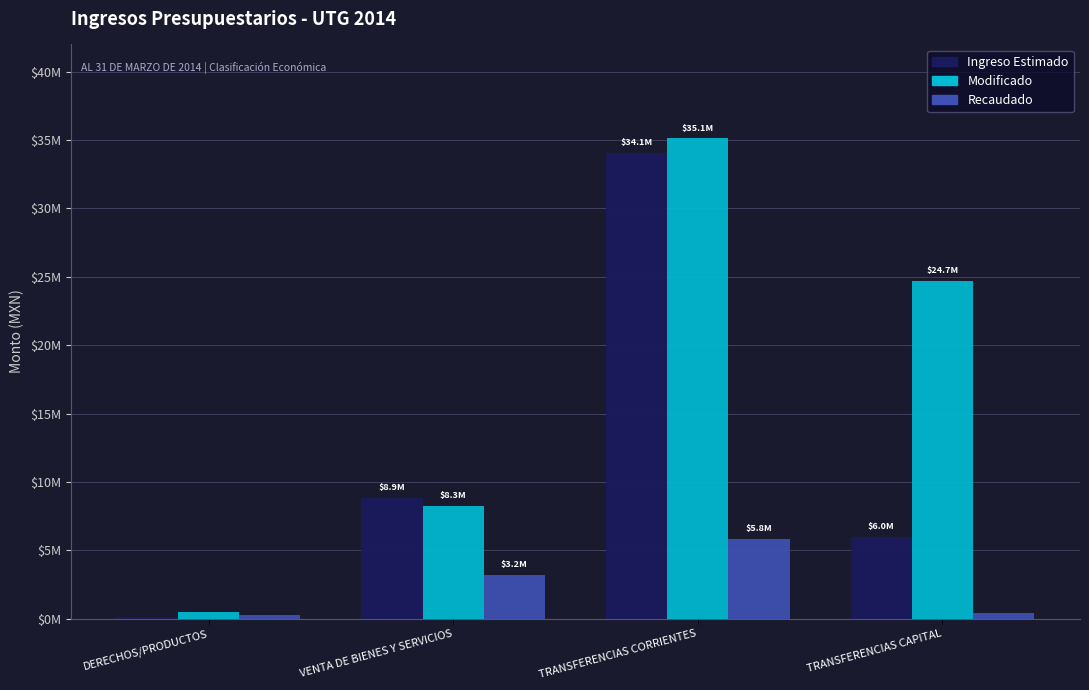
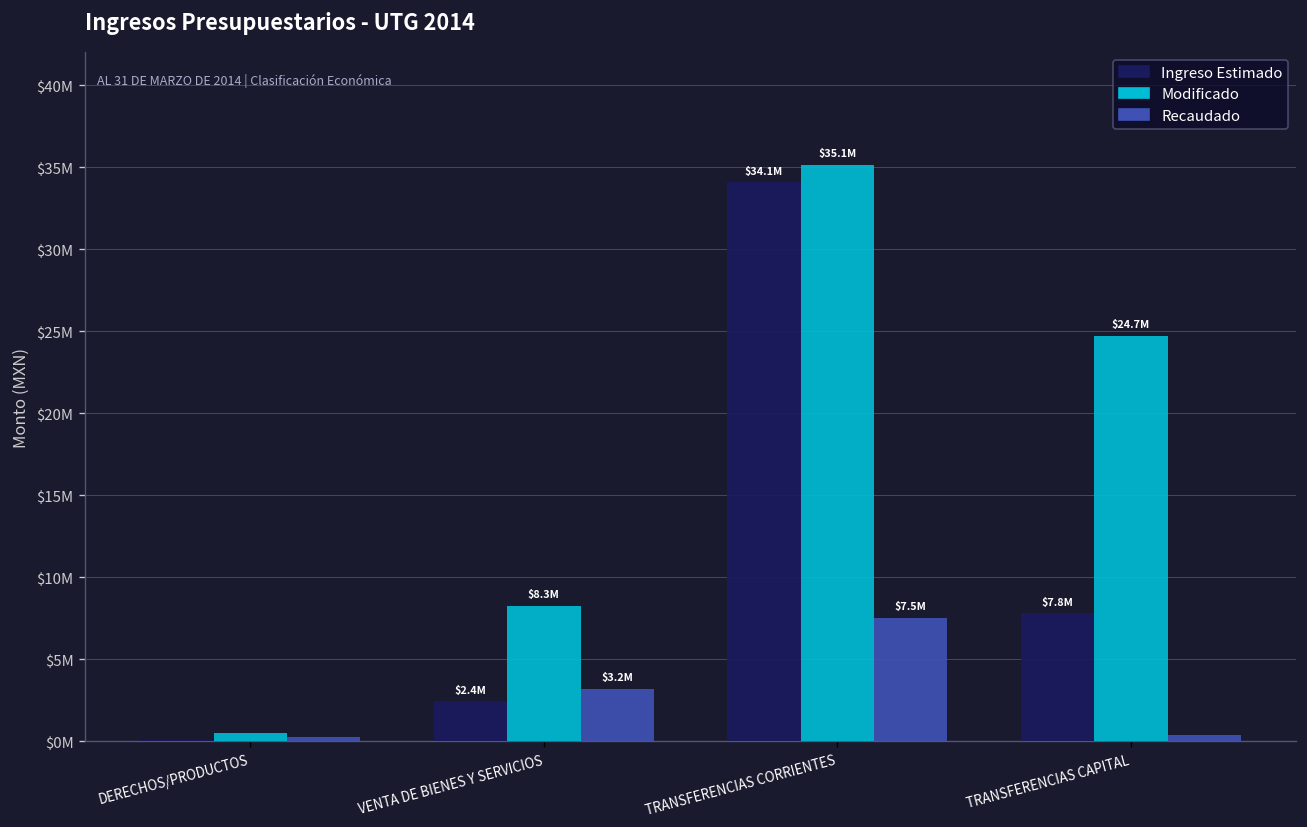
  {
    "Ingreso Estimado": {
-     "VENTA DE BIENES Y SERVICIOS": "$8.9M",
+     "VENTA DE BIENES Y SERVICIOS": "$2.4M",
      "TRANSFERENCIAS CORRIENTES": "$34.1M",
-     "TRANSFERENCIAS CAPITAL": "$6.0M"
+     "TRANSFERENCIAS CAPITAL": "$7.8M"
    },
    "Modificado": {
      "VENTA DE BIENES Y SERVICIOS": "$8.3M",
      "TRANSFERENCIAS CORRIENTES": "$35.1M",
      "TRANSFERENCIAS CAPITAL": "$24.7M"
    },
    "Recaudado": {
      "VENTA DE BIENES Y SERVICIOS": "$3.2M",
-     "TRANSFERENCIAS CORRIENTES": "$5.8M"
+     "TRANSFERENCIAS CORRIENTES": "$7.5M"
    }
  }
